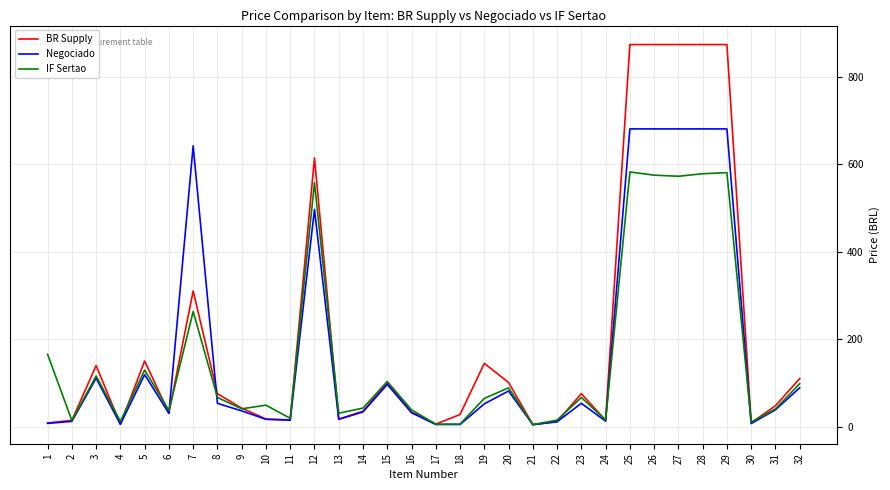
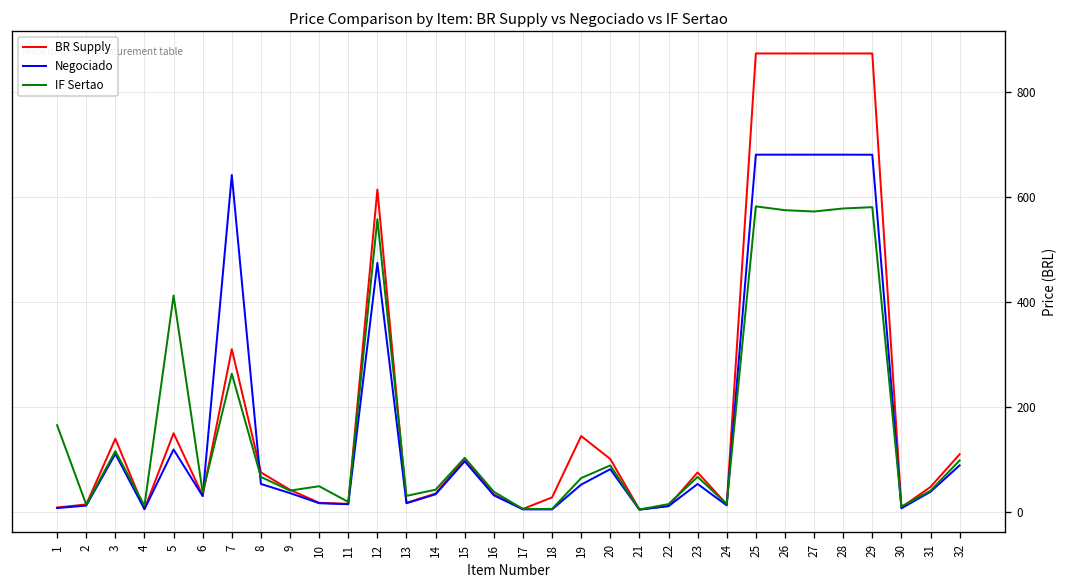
  {
    "BR Supply": {
      "3": 140,
      "5": 150,
      "7": 310,
      "8": 80,
      "12": 610,
      "18": 30,
      "19": 150,
      "20": 100,
      "23": 80,
      "25": 870,
      "26": 870,
      "27": 870,
      "28": 870,
      "29": 870,
      "31": 50,
      "32": 110
    },
    "Negociado": {
      "5": 120,
      "7": 640,
      "8": 50,
-     "12": 500,
+     "12": 470,
      "19": 50,
      "20": 80,
      "23": 50,
      "25": 680,
      "26": 680,
      "27": 680,
      "28": 680,
      "29": 680,
      "32": 90
    },
    "IF Sertao": {
      "1": 170,
      "4": 10,
-     "5": 130,
+     "5": 410,
      "7": 260,
      "8": 70,
      "10": 50,
      "12": 560,
      "13": 30,
      "14": 40,
      "19": 60,
      "20": 90,
      "23": 70,
      "25": 580,
      "26": 570,
      "27": 570,
      "28": 580,
      "29": 580,
      "32": 100
    }
  }
